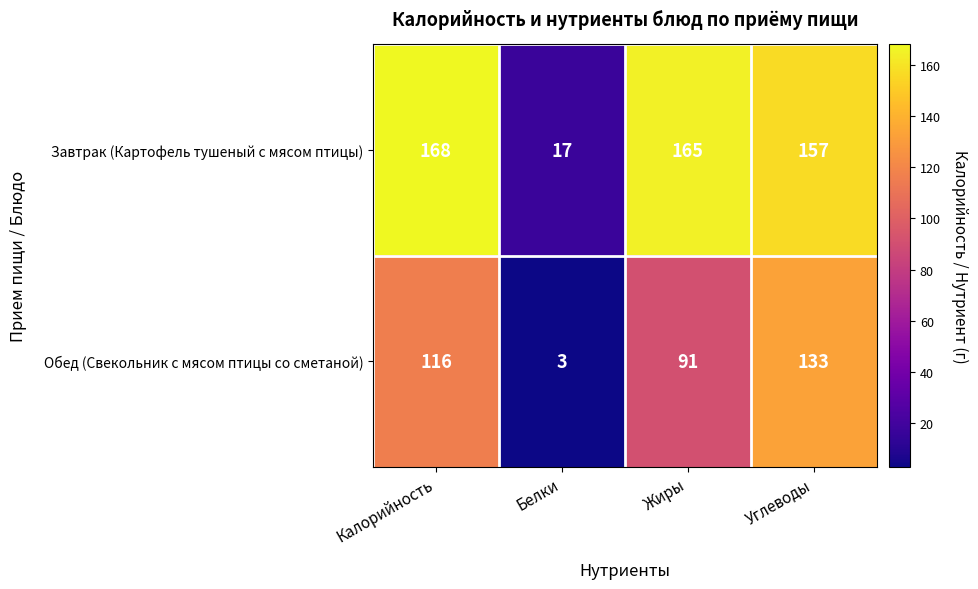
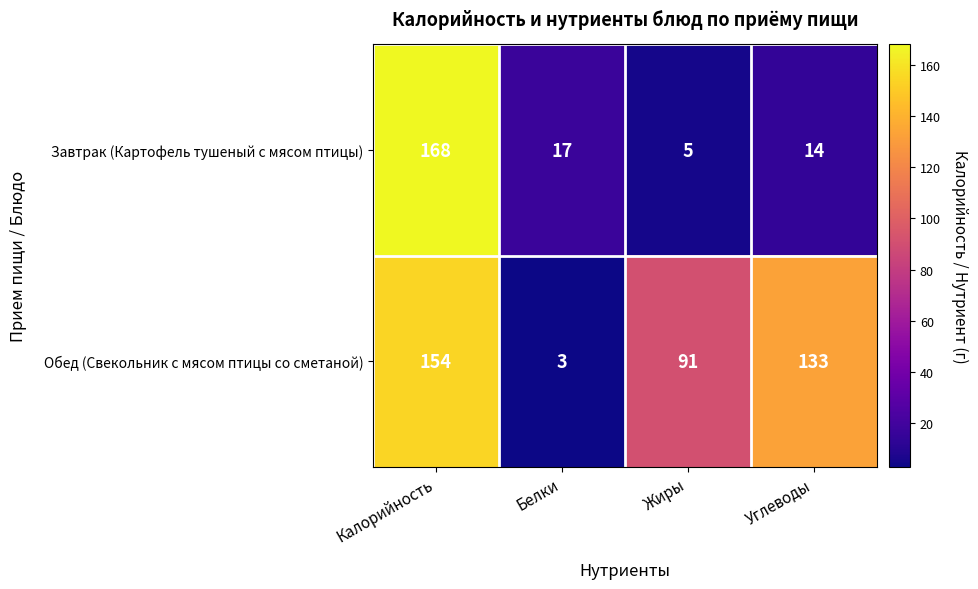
  {
    "Завтрак (Картофель тушеный с мясом птицы)": {
      "Калорийность": 168,
      "Белки": 17,
-     "Жиры": 165,
-     "Углеводы": 157
+     "Жиры": 5,
+     "Углеводы": 14
    },
    "Обед (Свекольник с мясом птицы со сметаной)": {
-     "Калорийность": 116,
+     "Калорийность": 154,
      "Белки": 3,
      "Жиры": 91,
      "Углеводы": 133
    }
  }
